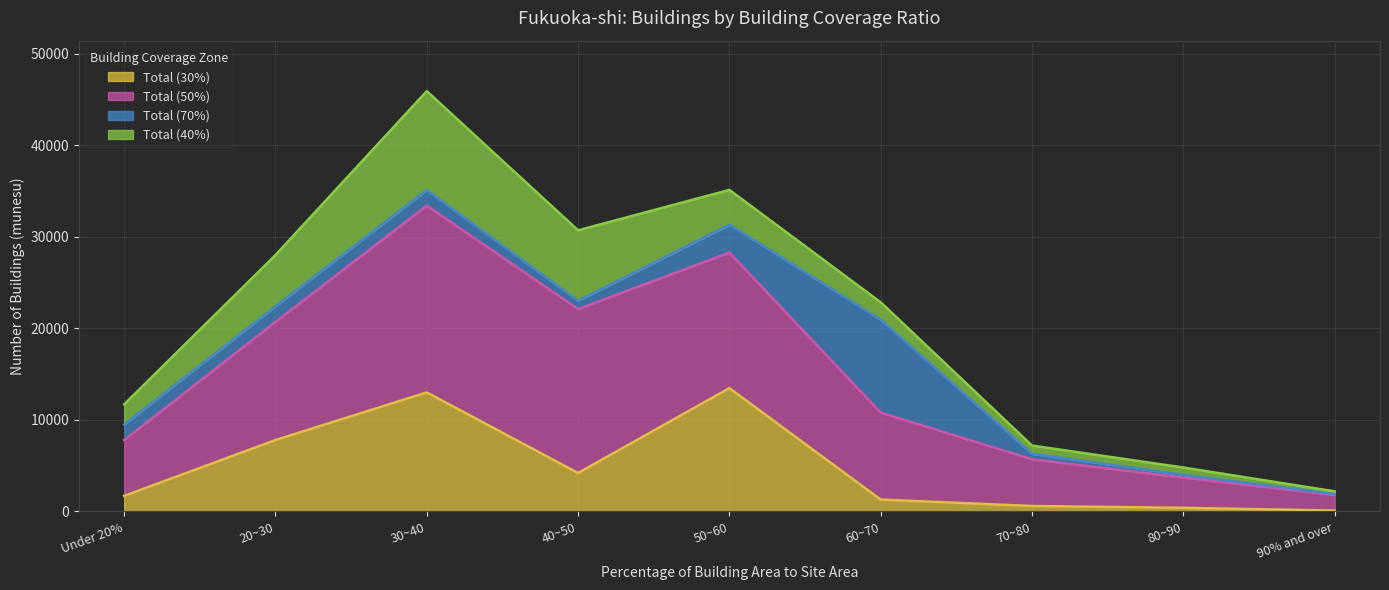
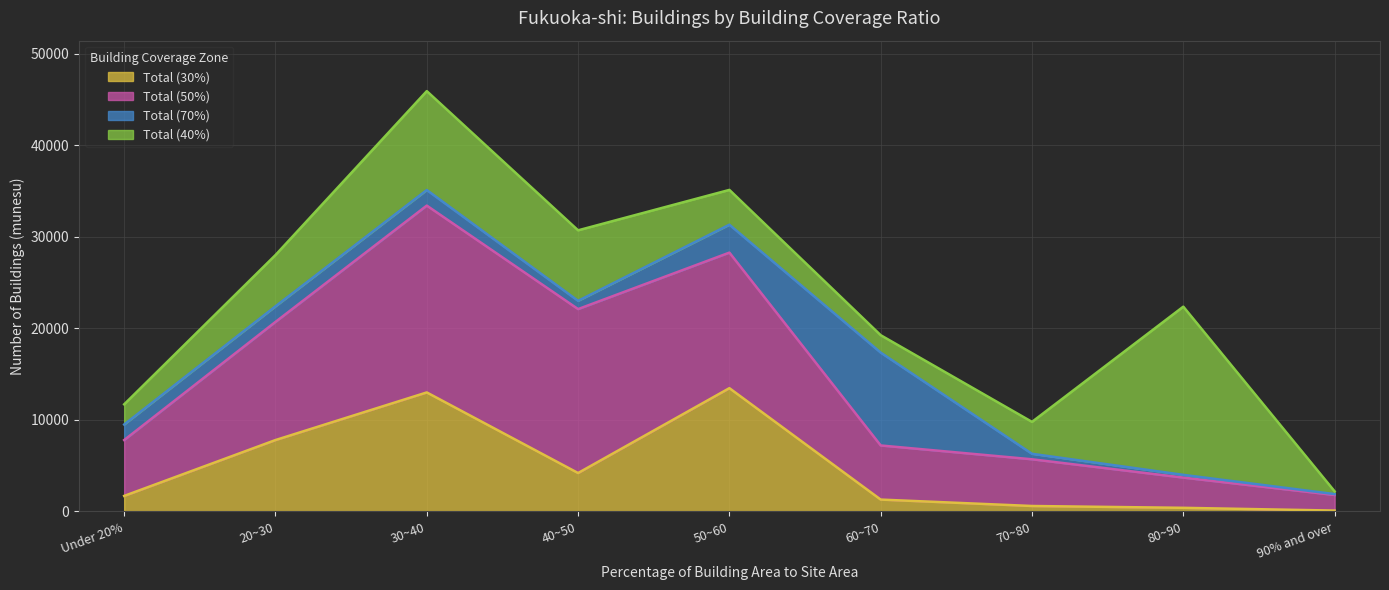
  {
    "Total (30%)": {
      "Under 20%": 2000,
      "20~30": 8000,
      "30~40": 13000,
      "40~50": 4000,
      "50~60": 13000,
      "60~70": 1000,
      "70~80": 1000,
      "80~90": 0,
      "90% and over": 0
    },
    "Total (50%)": {
      "Under 20%": 6000,
      "20~30": 13000,
      "30~40": 20000,
      "40~50": 18000,
      "50~60": 15000,
-     "60~70": 10000,
+     "60~70": 6000,
      "70~80": 5000,
      "80~90": 3000
    },
    "Total (70%)": {
      "Under 20%": 2000,
      "20~30": 2000,
      "30~40": 2000,
      "40~50": 1000,
      "50~60": 3000,
      "60~70": 10000,
      "70~80": 1000,
      "80~90": 0
    },
    "Total (40%)": {
      "Under 20%": 2000,
      "20~30": 6000,
      "30~40": 11000,
      "40~50": 8000,
      "50~60": 4000,
      "60~70": 2000,
-     "70~80": 1000,
-     "80~90": 1000,
+     "70~80": 3000,
+     "80~90": 18000,
      "90% and over": 0
    }
  }
